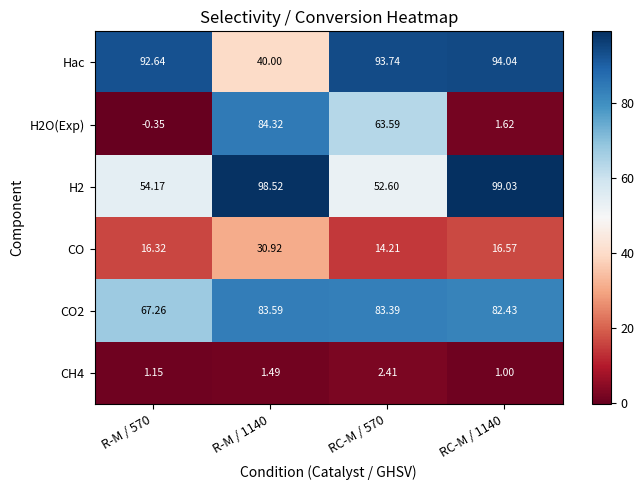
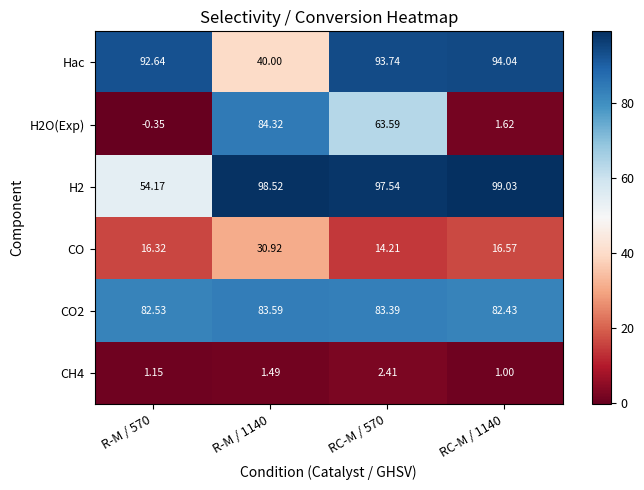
  {
    "Hac": {
      "R-M / 570": 92.64,
      "R-M / 1140": 40.00,
      "RC-M / 570": 93.74,
      "RC-M / 1140": 94.04
    },
    "H2O(Exp)": {
      "R-M / 570": -0.35,
      "R-M / 1140": 84.32,
      "RC-M / 570": 63.59,
      "RC-M / 1140": 1.62
    },
    "H2": {
      "R-M / 570": 54.17,
      "R-M / 1140": 98.52,
-     "RC-M / 570": 52.60,
+     "RC-M / 570": 97.54,
      "RC-M / 1140": 99.03
    },
    "CO": {
      "R-M / 570": 16.32,
      "R-M / 1140": 30.92,
      "RC-M / 570": 14.21,
      "RC-M / 1140": 16.57
    },
    "CO2": {
-     "R-M / 570": 67.26,
+     "R-M / 570": 82.53,
      "R-M / 1140": 83.59,
      "RC-M / 570": 83.39,
      "RC-M / 1140": 82.43
    },
    "CH4": {
      "R-M / 570": 1.15,
      "R-M / 1140": 1.49,
      "RC-M / 570": 2.41,
      "RC-M / 1140": 1.00
    }
  }
